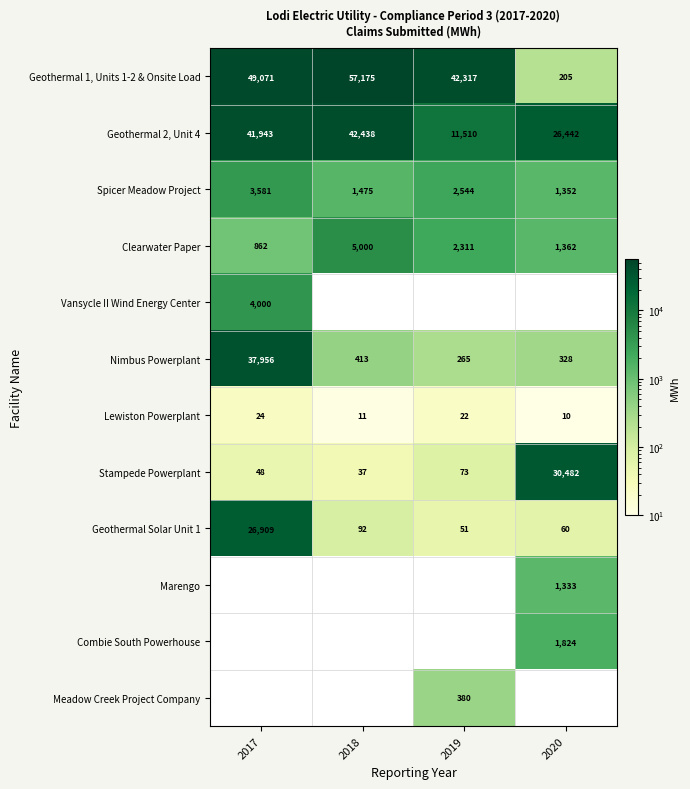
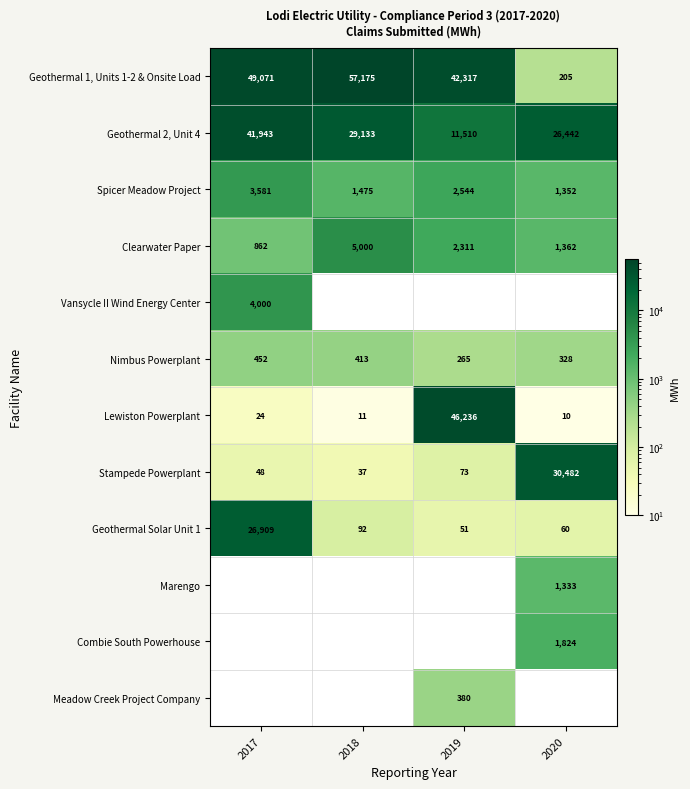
  {
    "Geothermal 1, Units 1-2 & Onsite Load": {
      "2017": "49,071",
      "2018": "57,175",
      "2019": "42,317",
      "2020": "205"
    },
    "Geothermal 2, Unit 4": {
      "2017": "41,943",
-     "2018": "42,438",
+     "2018": "29,133",
      "2019": "11,510",
      "2020": "26,442"
    },
    "Spicer Meadow Project": {
      "2017": "3,581",
      "2018": "1,475",
      "2019": "2,544",
      "2020": "1,352"
    },
    "Clearwater Paper": {
      "2017": "862",
      "2018": "5,000",
      "2019": "2,311",
      "2020": "1,362"
    },
    "Vansycle II Wind Energy Center": {
      "2017": "4,000"
    },
    "Nimbus Powerplant": {
-     "2017": "37,956",
+     "2017": "452",
      "2018": "413",
      "2019": "265",
      "2020": "328"
    },
    "Lewiston Powerplant": {
      "2017": "24",
      "2018": "11",
-     "2019": "22",
+     "2019": "46,236",
      "2020": "10"
    },
    "Stampede Powerplant": {
      "2017": "48",
      "2018": "37",
      "2019": "73",
      "2020": "30,482"
    },
    "Geothermal Solar Unit 1": {
      "2017": "26,909",
      "2018": "92",
      "2019": "51",
      "2020": "60"
    },
    "Marengo": {
      "2020": "1,333"
    },
    "Combie South Powerhouse": {
      "2020": "1,824"
    },
    "Meadow Creek Project Company": {
      "2019": "380"
    }
  }
